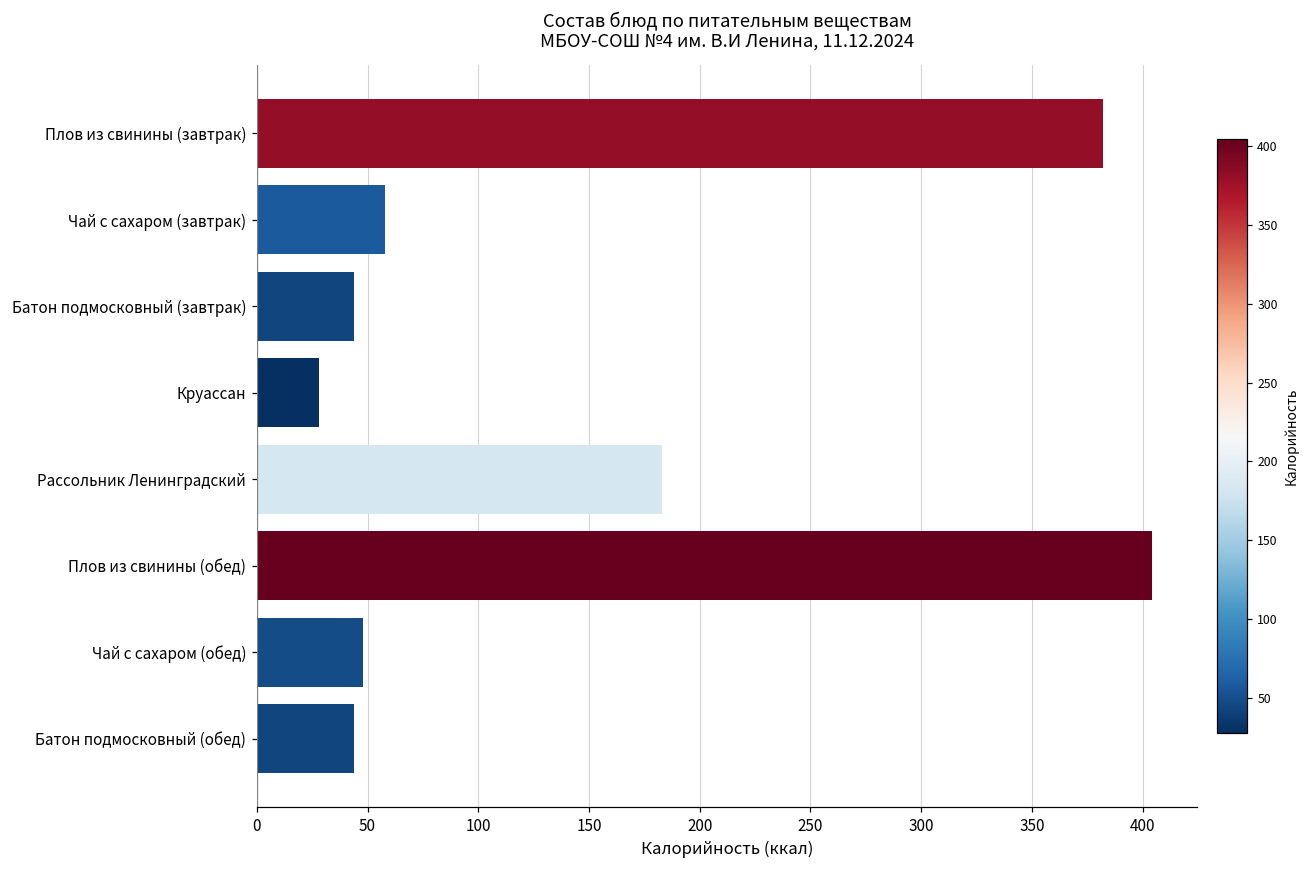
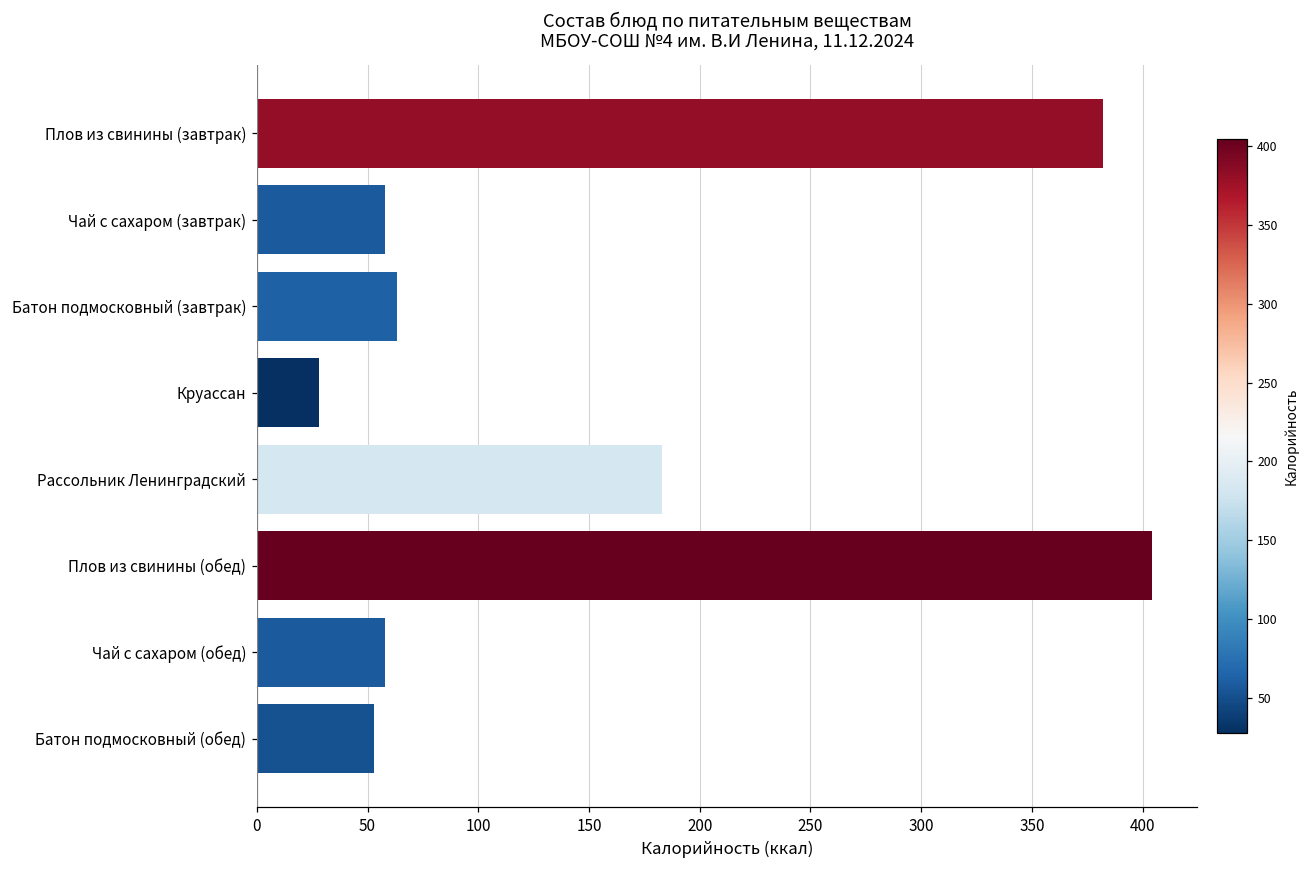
  {
    "Плов из свинины (завтрак)": 382,
    "Чай с сахаром (завтрак)": 58,
-   "Батон подмосковный (завтрак)": 44,
+   "Батон подмосковный (завтрак)": 63,
    "Круассан": 28,
    "Рассольник Ленинградский": 183,
    "Плов из свинины (обед)": 404,
-   "Чай с сахаром (обед)": 48,
-   "Батон подмосковный (обед)": 44
+   "Чай с сахаром (обед)": 58,
+   "Батон подмосковный (обед)": 53
  }
